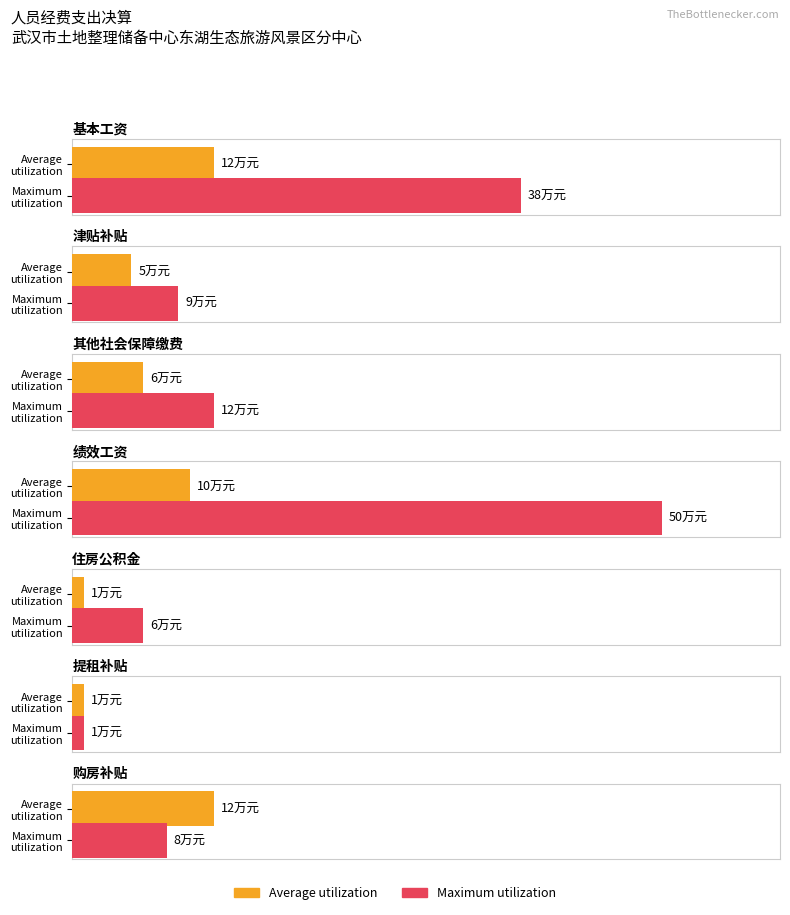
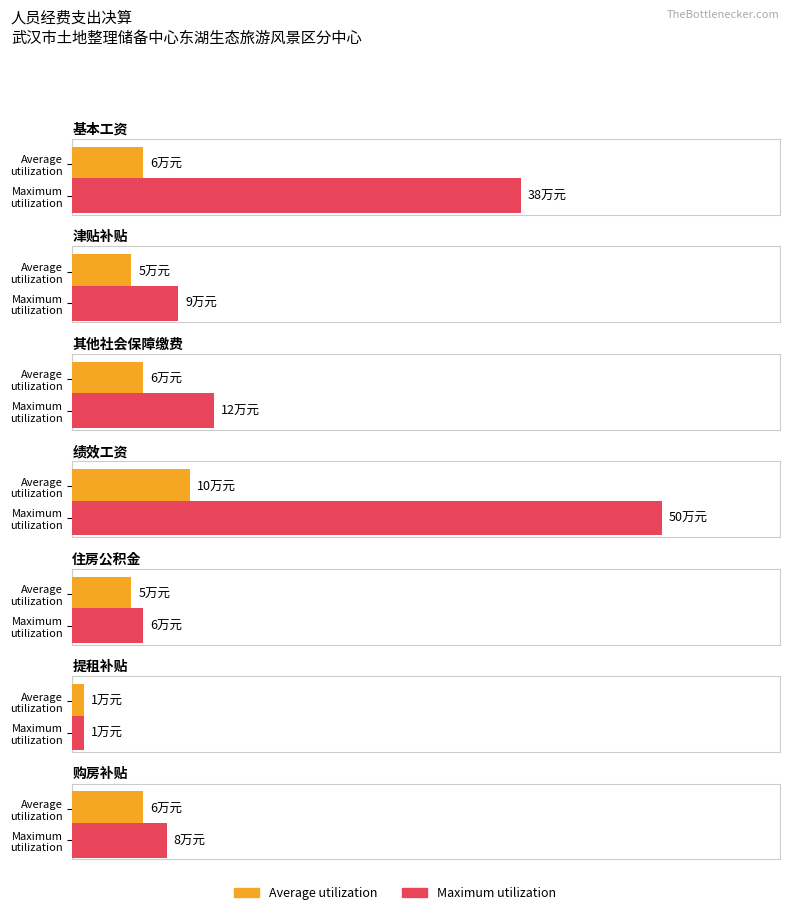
  {
    "基本工资": {
-     "Average utilization": 12,
+     "Average utilization": 6,
      "Maximum utilization": 38
    },
    "津贴补贴": {
      "Average utilization": 5,
      "Maximum utilization": 9
    },
    "其他社会保障缴费": {
      "Average utilization": 6,
      "Maximum utilization": 12
    },
    "绩效工资": {
      "Average utilization": 10,
      "Maximum utilization": 50
    },
    "住房公积金": {
-     "Average utilization": 1,
+     "Average utilization": 5,
      "Maximum utilization": 6
    },
    "提租补贴": {
      "Average utilization": 1,
      "Maximum utilization": 1
    },
    "购房补贴": {
-     "Average utilization": 12,
+     "Average utilization": 6,
      "Maximum utilization": 8
    }
  }
